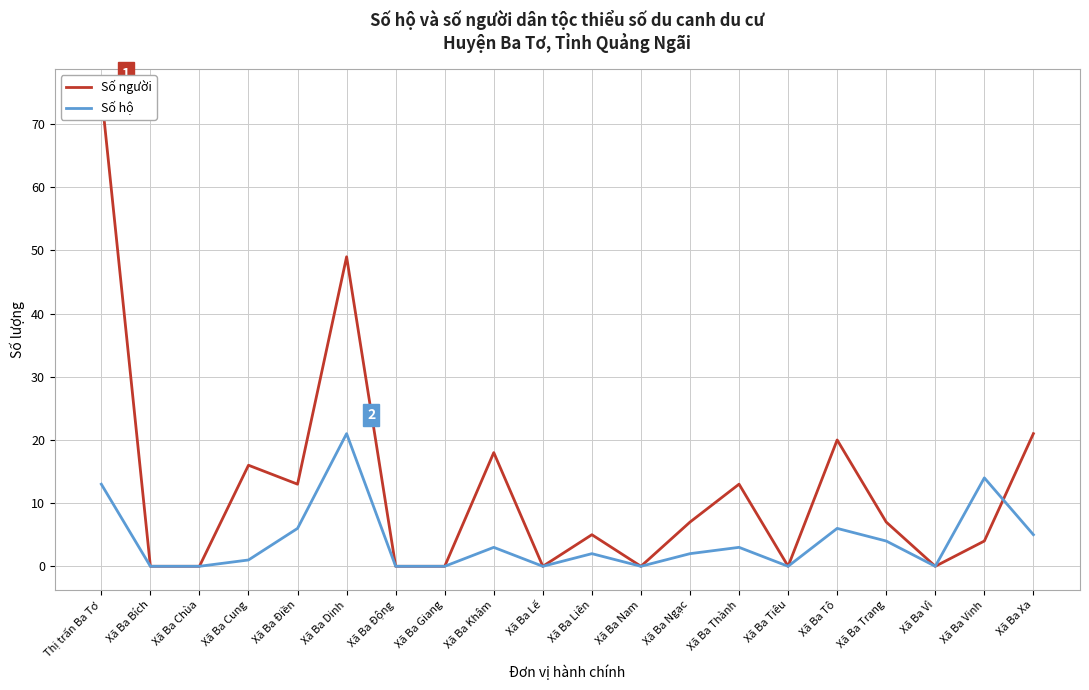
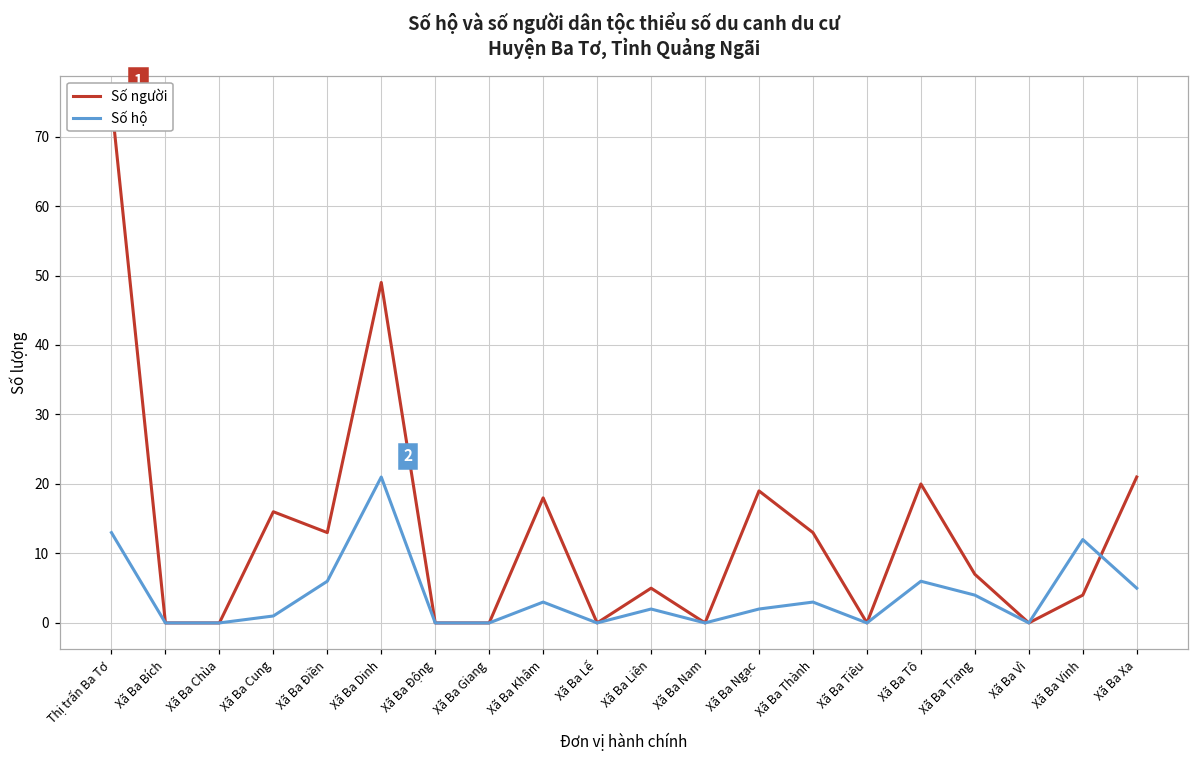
  {
    "Số người": {
      "Xã Ba Cung": 16,
      "Xã Ba Điền": 13,
      "Xã Ba Dinh": 49,
      "Xã Ba Khâm": 18,
      "Xã Ba Liên": 5,
-     "Xã Ba Ngạc": 7,
+     "Xã Ba Ngạc": 19,
      "Xã Ba Thành": 13,
      "Xã Ba Tô": 20,
      "Xã Ba Trang": 7,
      "Xã Ba Vinh": 4,
      "Xã Ba Xa": 21
    },
    "Số hộ": {
      "Thị trấn Ba Tơ": 13,
      "Xã Ba Cung": 1,
      "Xã Ba Điền": 6,
      "Xã Ba Khâm": 3,
      "Xã Ba Liên": 2,
      "Xã Ba Ngạc": 2,
      "Xã Ba Thành": 3,
      "Xã Ba Tô": 6,
      "Xã Ba Trang": 4,
-     "Xã Ba Vinh": 14,
+     "Xã Ba Vinh": 12,
      "Xã Ba Xa": 5
    }
  }
